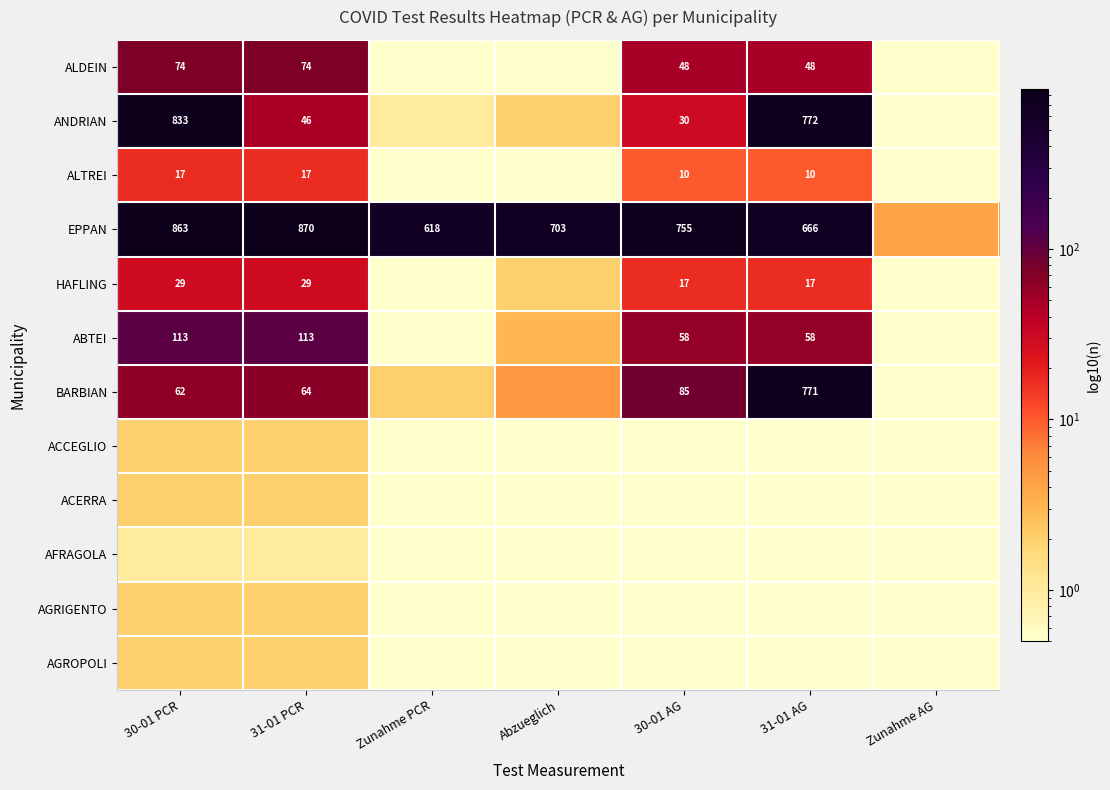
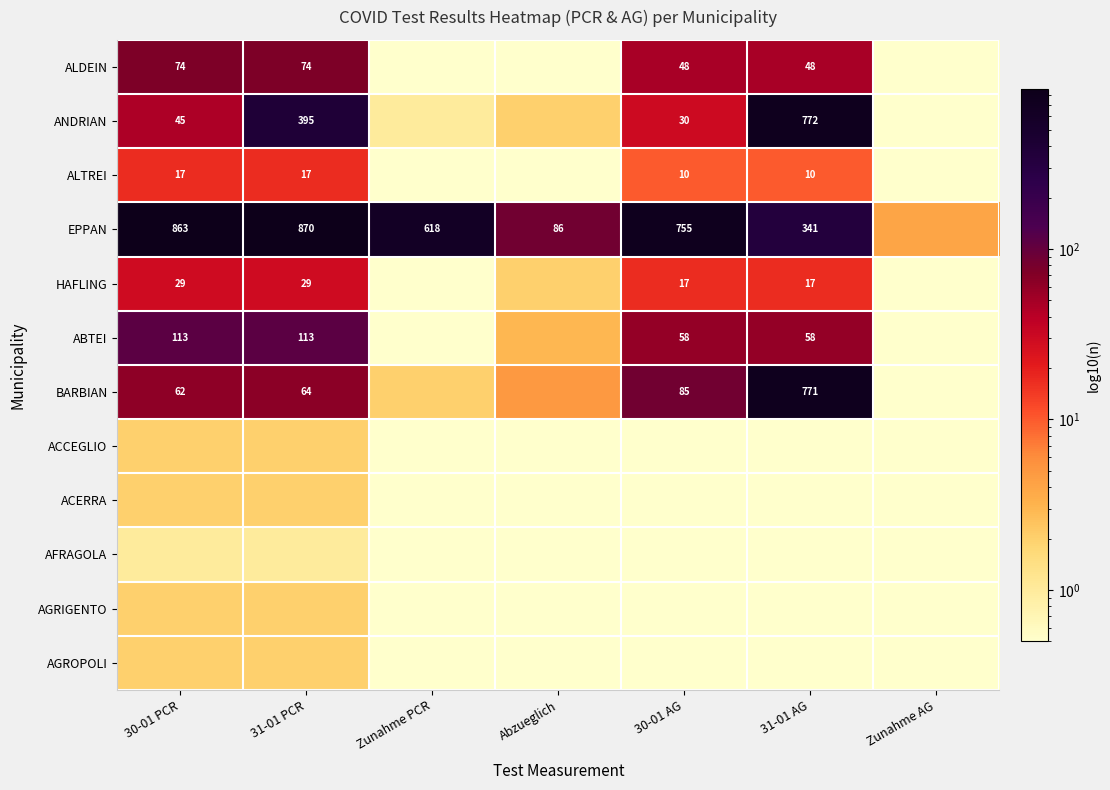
  {
    "ALDEIN": {
      "30-01 PCR": 74,
      "31-01 PCR": 74,
      "30-01 AG": 48,
      "31-01 AG": 48
    },
    "ANDRIAN": {
-     "30-01 PCR": 833,
-     "31-01 PCR": 46,
+     "30-01 PCR": 45,
+     "31-01 PCR": 395,
      "30-01 AG": 30,
      "31-01 AG": 772
    },
    "ALTREI": {
      "30-01 PCR": 17,
      "31-01 PCR": 17,
      "30-01 AG": 10,
      "31-01 AG": 10
    },
    "EPPAN": {
      "30-01 PCR": 863,
      "31-01 PCR": 870,
      "Zunahme PCR": 618,
-     "Abzueglich": 703,
+     "Abzueglich": 86,
      "30-01 AG": 755,
-     "31-01 AG": 666
+     "31-01 AG": 341
    },
    "HAFLING": {
      "30-01 PCR": 29,
      "31-01 PCR": 29,
      "30-01 AG": 17,
      "31-01 AG": 17
    },
    "ABTEI": {
      "30-01 PCR": 113,
      "31-01 PCR": 113,
      "30-01 AG": 58,
      "31-01 AG": 58
    },
    "BARBIAN": {
      "30-01 PCR": 62,
      "31-01 PCR": 64,
      "30-01 AG": 85,
      "31-01 AG": 771
    }
  }
